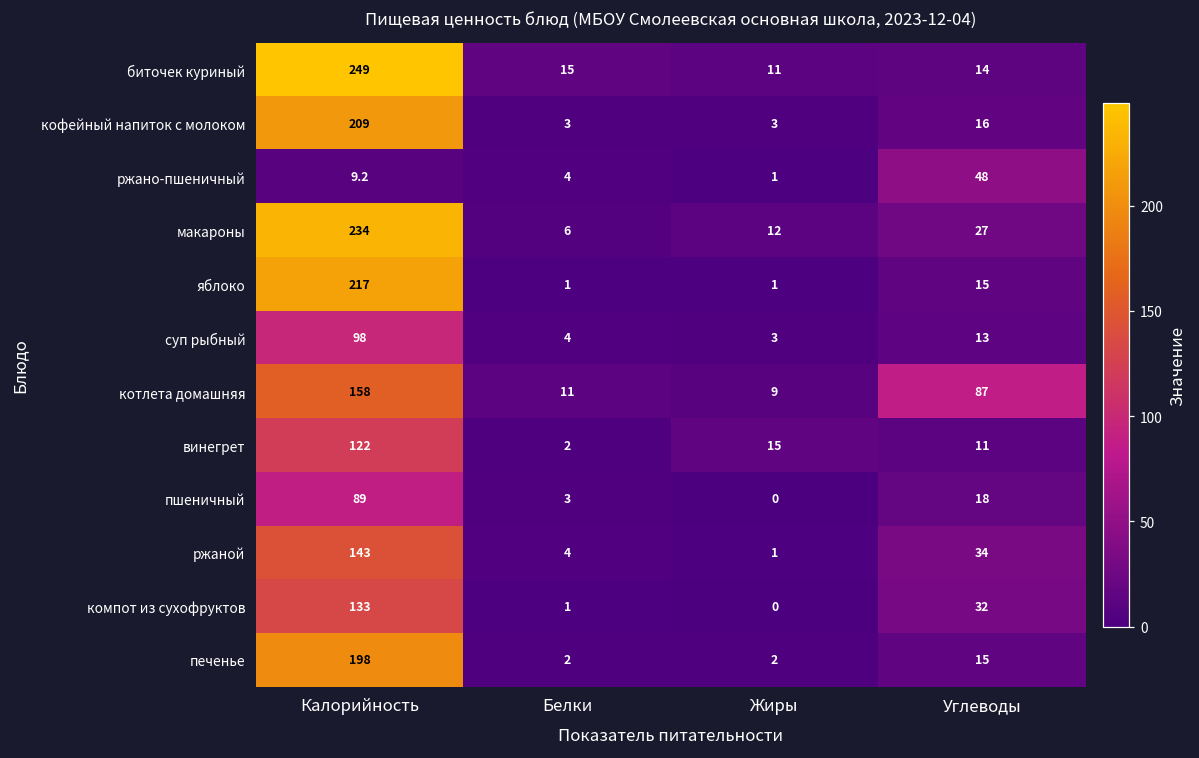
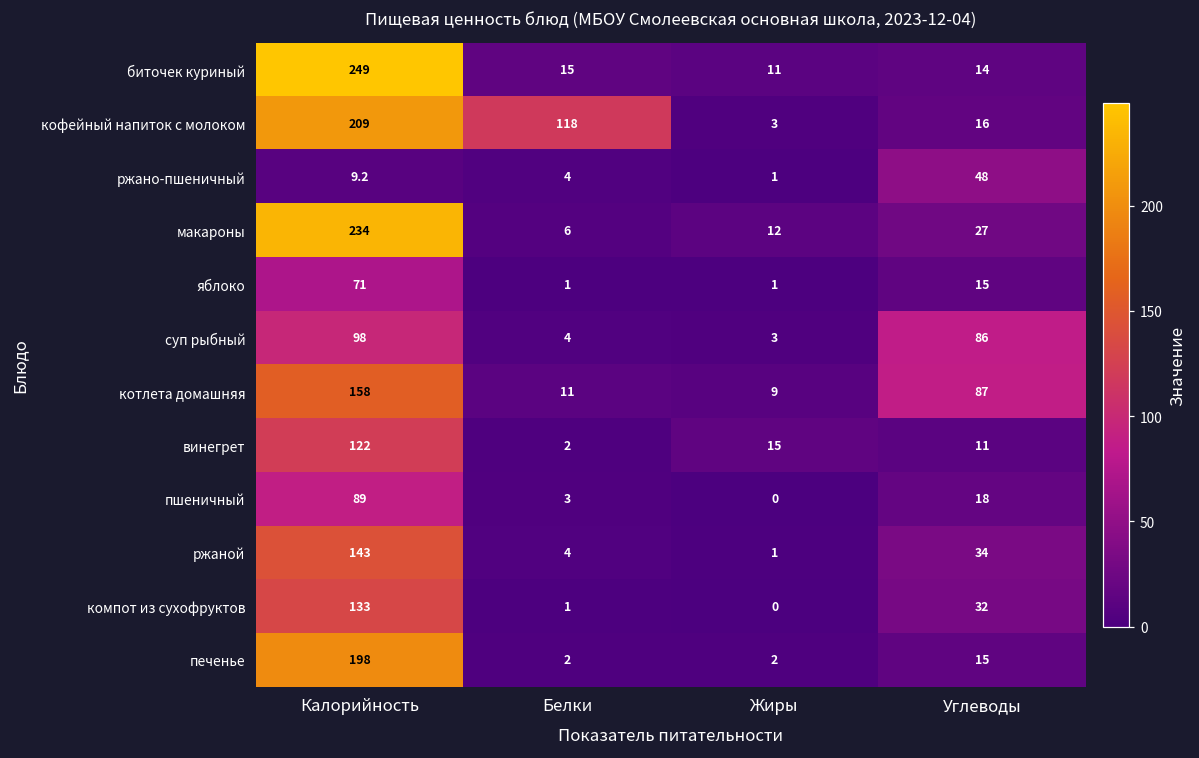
  {
    "биточек куриный": {
      "Калорийность": 249,
      "Белки": 15,
      "Жиры": 11,
      "Углеводы": 14
    },
    "кофейный напиток с молоком": {
      "Калорийность": 209,
-     "Белки": 3,
+     "Белки": 118,
      "Жиры": 3,
      "Углеводы": 16
    },
    "ржано-пшеничный": {
      "Калорийность": 9.2,
      "Белки": 4,
      "Жиры": 1,
      "Углеводы": 48
    },
    "макароны": {
      "Калорийность": 234,
      "Белки": 6,
      "Жиры": 12,
      "Углеводы": 27
    },
    "яблоко": {
-     "Калорийность": 217,
+     "Калорийность": 71,
      "Белки": 1,
      "Жиры": 1,
      "Углеводы": 15
    },
    "суп рыбный": {
      "Калорийность": 98,
      "Белки": 4,
      "Жиры": 3,
-     "Углеводы": 13
+     "Углеводы": 86
    },
    "котлета домашняя": {
      "Калорийность": 158,
      "Белки": 11,
      "Жиры": 9,
      "Углеводы": 87
    },
    "винегрет": {
      "Калорийность": 122,
      "Белки": 2,
      "Жиры": 15,
      "Углеводы": 11
    },
    "пшеничный": {
      "Калорийность": 89,
      "Белки": 3,
      "Жиры": 0,
      "Углеводы": 18
    },
    "ржаной": {
      "Калорийность": 143,
      "Белки": 4,
      "Жиры": 1,
      "Углеводы": 34
    },
    "компот из сухофруктов": {
      "Калорийность": 133,
      "Белки": 1,
      "Жиры": 0,
      "Углеводы": 32
    },
    "печенье": {
      "Калорийность": 198,
      "Белки": 2,
      "Жиры": 2,
      "Углеводы": 15
    }
  }
